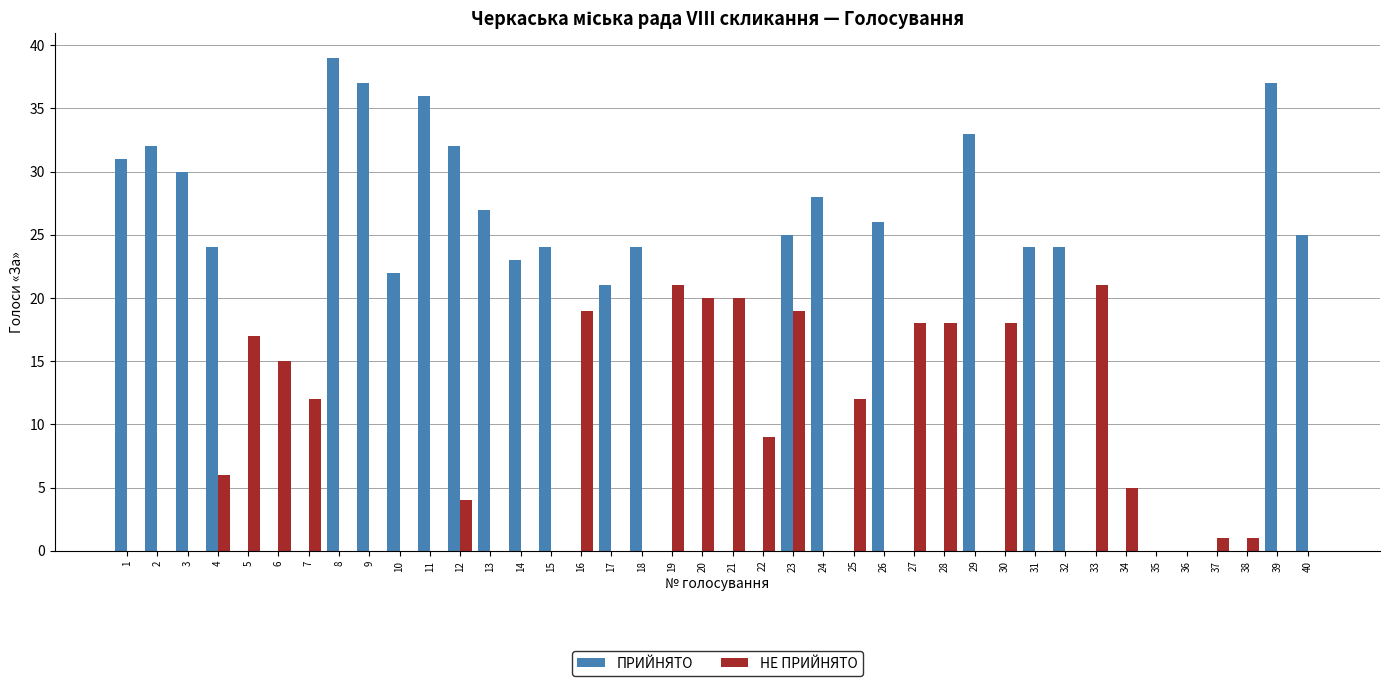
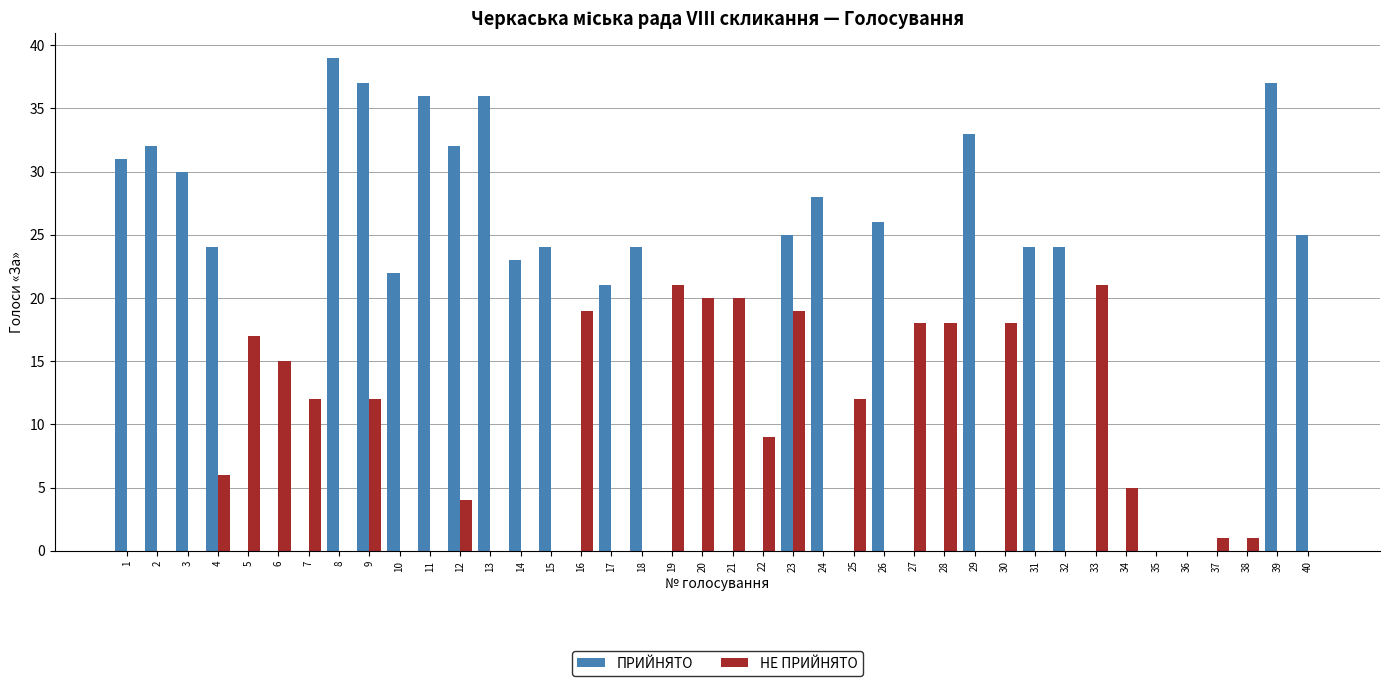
  {
    "ПРИЙНЯТО": {
      "1": 31,
      "2": 32,
      "3": 30,
      "4": 24,
      "5": 0,
      "6": 0,
      "7": 0,
      "8": 39,
      "9": 37,
      "10": 22,
      "11": 36,
      "12": 32,
-     "13": 27,
+     "13": 36,
      "14": 23,
      "15": 24,
      "16": 0,
      "17": 21,
      "18": 24,
      "19": 0,
      "20": 0,
      "21": 0,
      "22": 0,
      "23": 25,
      "24": 28,
      "25": 0,
      "26": 26,
      "27": 0,
      "28": 0,
      "29": 33,
      "30": 0,
      "31": 24,
      "32": 24,
      "33": 0,
      "34": 0,
      "35": 0,
      "36": 0,
      "37": 0,
      "38": 0,
      "39": 37,
      "40": 25
    },
    "НЕ ПРИЙНЯТО": {
      "1": 0,
      "2": 0,
      "3": 0,
      "4": 6,
      "5": 17,
      "6": 15,
      "7": 12,
      "8": 0,
-     "9": 0,
+     "9": 12,
      "10": 0,
      "11": 0,
      "12": 4,
      "13": 0,
      "14": 0,
      "15": 0,
      "16": 19,
      "17": 0,
      "18": 0,
      "19": 21,
      "20": 20,
      "21": 20,
      "22": 9,
      "23": 19,
      "24": 0,
      "25": 12,
      "26": 0,
      "27": 18,
      "28": 18,
      "29": 0,
      "30": 18,
      "31": 0,
      "32": 0,
      "33": 21,
      "34": 5,
      "35": 0,
      "36": 0,
      "37": 1,
      "38": 1,
      "39": 0,
      "40": 0
    }
  }
